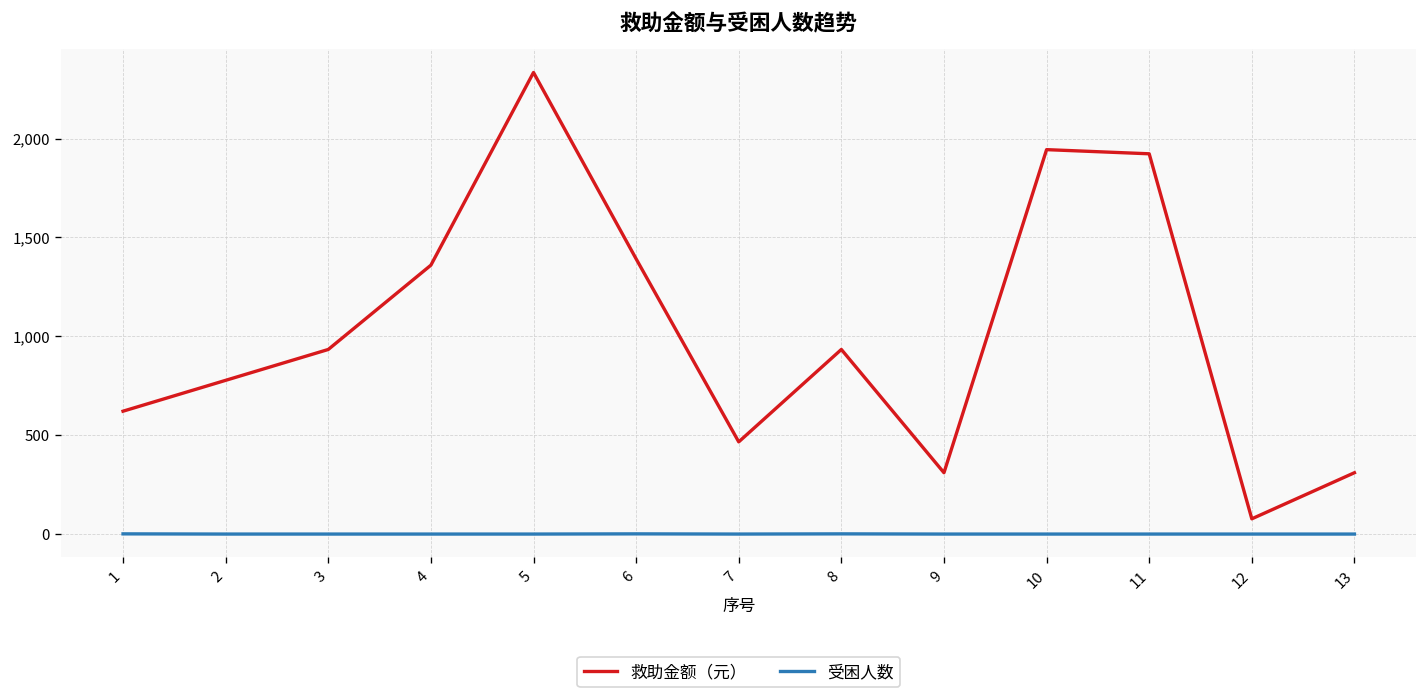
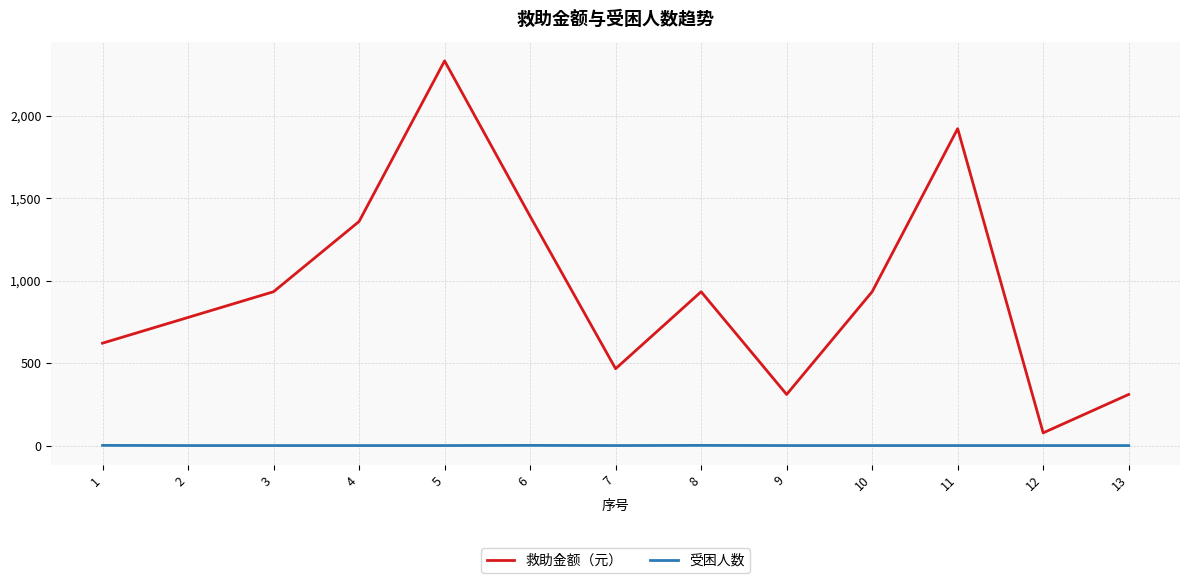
  {
    "救助金额（元）": {
      "1": "620",
      "2": "780",
      "3": "930",
      "4": "1,360",
      "5": "2,330",
      "6": "1,390",
      "7": "470",
      "8": "930",
      "9": "310",
-     "10": "1,940",
+     "10": "930",
      "11": "1,920",
      "12": "80",
      "13": "310"
    },
    "受困人数": {
      "1": "0",
      "2": "0",
      "3": "0",
      "4": "0",
      "5": "0",
      "6": "0",
      "7": "0",
      "8": "0",
      "9": "0",
      "10": "0",
      "11": "0",
      "12": "0",
      "13": "0"
    }
  }
